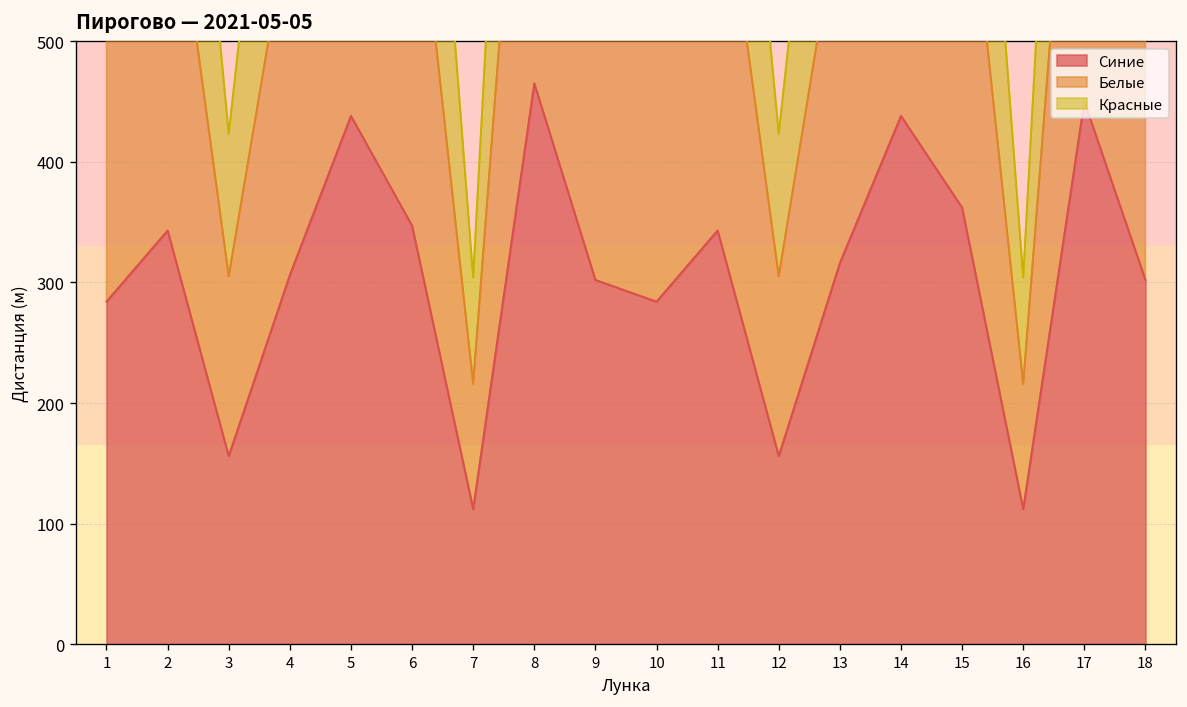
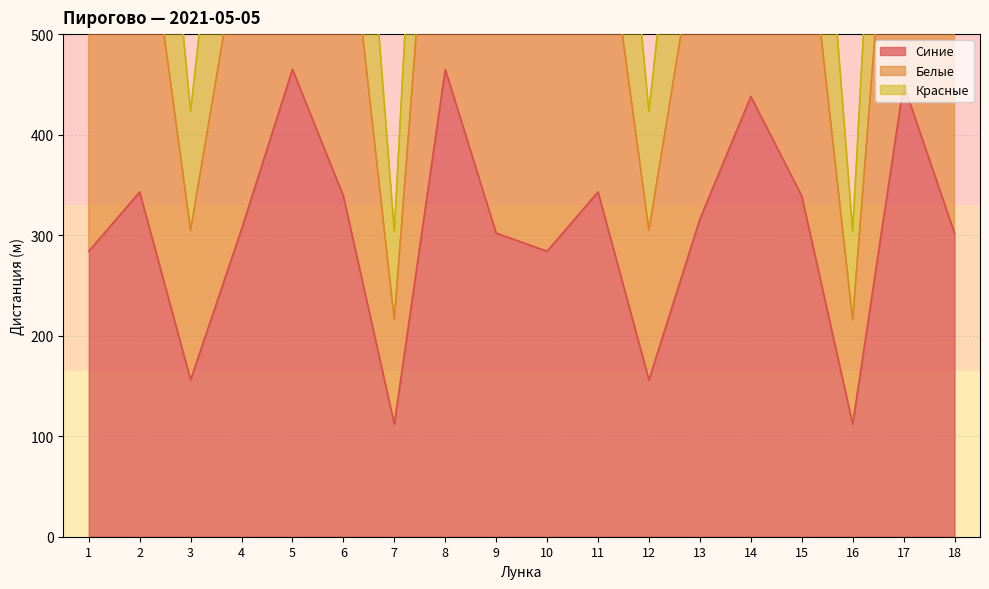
  {
    "Синие": {
      "1": 284,
      "2": 343,
      "3": 156,
      "4": 306,
-     "5": 438,
-     "6": 347,
+     "5": 465,
+     "6": 339,
      "7": 112,
      "8": 465,
      "9": 302,
      "10": 284,
      "11": 343,
      "12": 156,
      "13": 316,
      "14": 438,
-     "15": 362,
+     "15": 339,
      "16": 112,
      "18": 302
    }
  }
